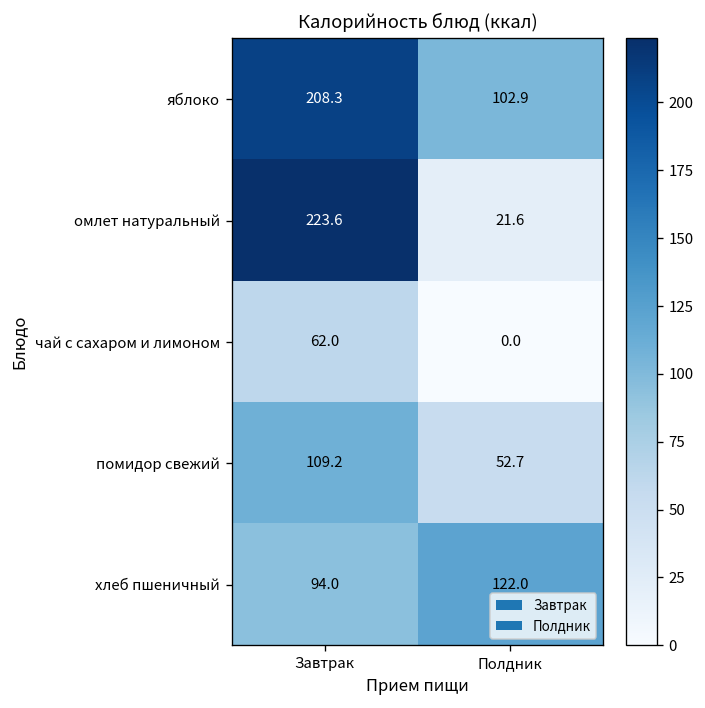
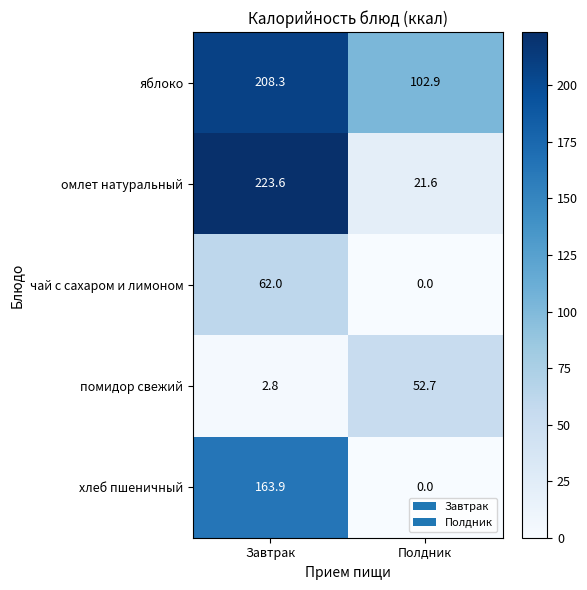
  {
    "яблоко": {
      "Завтрак": 208.3,
      "Полдник": 102.9
    },
    "омлет натуральный": {
      "Завтрак": 223.6,
      "Полдник": 21.6
    },
    "чай с сахаром и лимоном": {
      "Завтрак": 62.0,
      "Полдник": 0.0
    },
    "помидор свежий": {
-     "Завтрак": 109.2,
+     "Завтрак": 2.8,
      "Полдник": 52.7
    },
    "хлеб пшеничный": {
-     "Завтрак": 94.0,
-     "Полдник": 122.0
+     "Завтрак": 163.9,
+     "Полдник": 0.0
    }
  }
